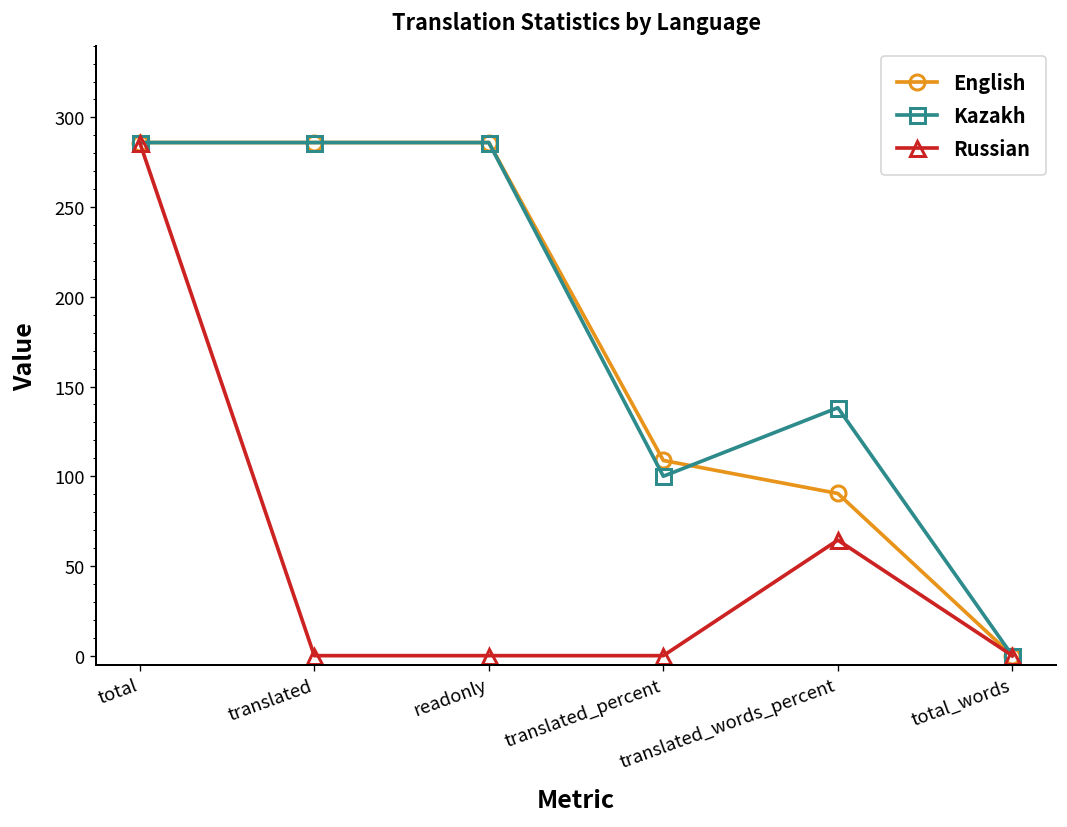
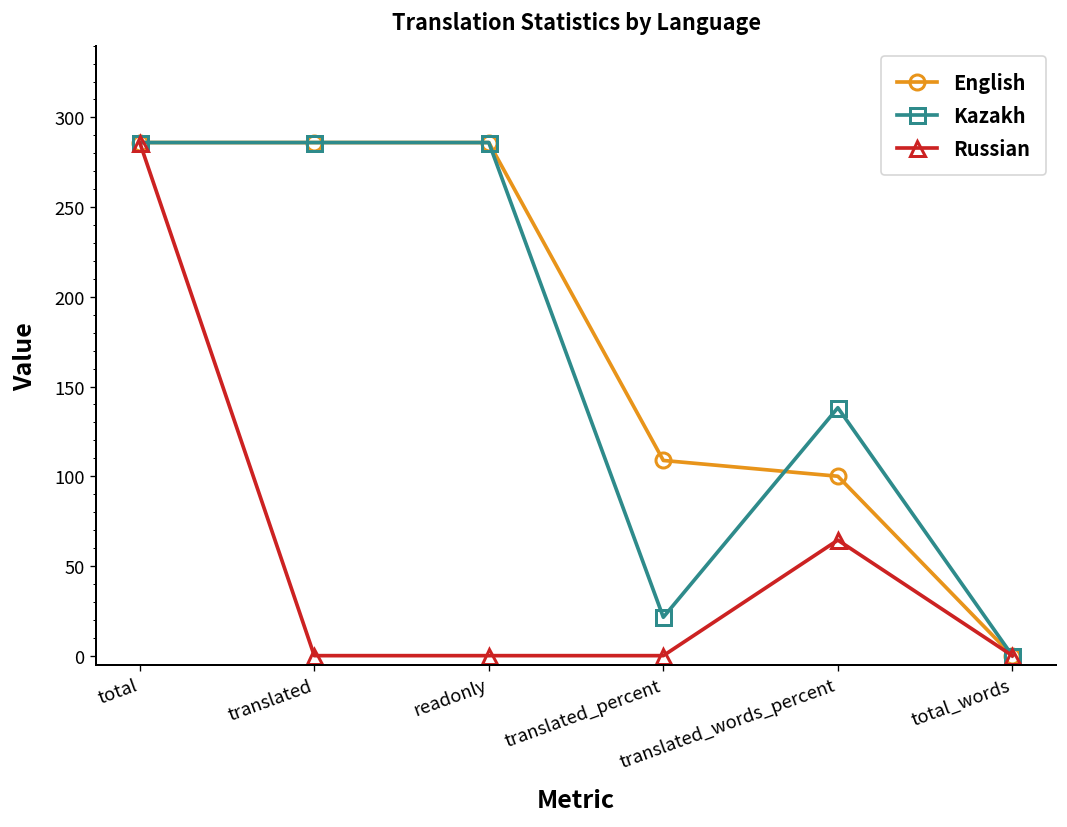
  {
    "English": {
      "translated_percent": 109,
-     "translated_words_percent": 90
+     "translated_words_percent": 100
    },
    "Kazakh": {
-     "translated_percent": 100,
+     "translated_percent": 21,
      "translated_words_percent": 138
    },
    "Russian": {
      "translated": 0,
      "readonly": 0,
      "translated_percent": 0,
      "translated_words_percent": 64
    }
  }
